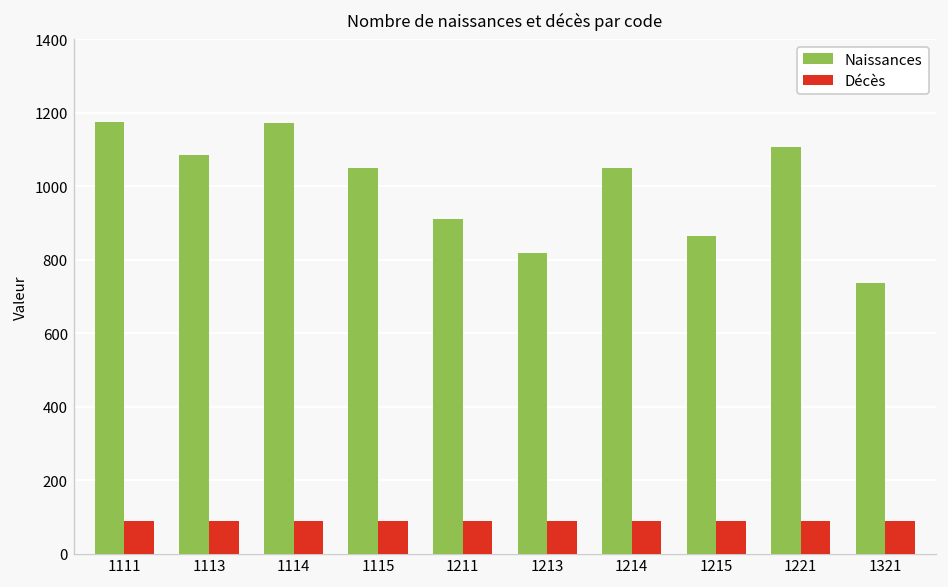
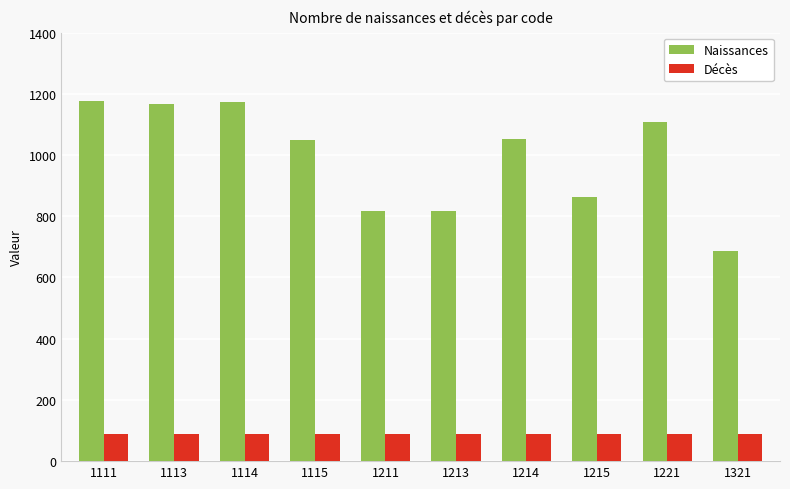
  {
    "Naissances": {
      "1111": 1180,
-     "1113": 1090,
+     "1113": 1170,
      "1114": 1170,
      "1115": 1050,
-     "1211": 910,
+     "1211": 820,
      "1213": 820,
      "1214": 1050,
      "1215": 860,
      "1221": 1110,
-     "1321": 740
+     "1321": 690
    },
    "Décès": {
      "1111": 90,
      "1113": 90,
      "1114": 90,
      "1115": 90,
      "1211": 90,
      "1213": 90,
      "1214": 90,
      "1215": 90,
      "1221": 90,
      "1321": 90
    }
  }
